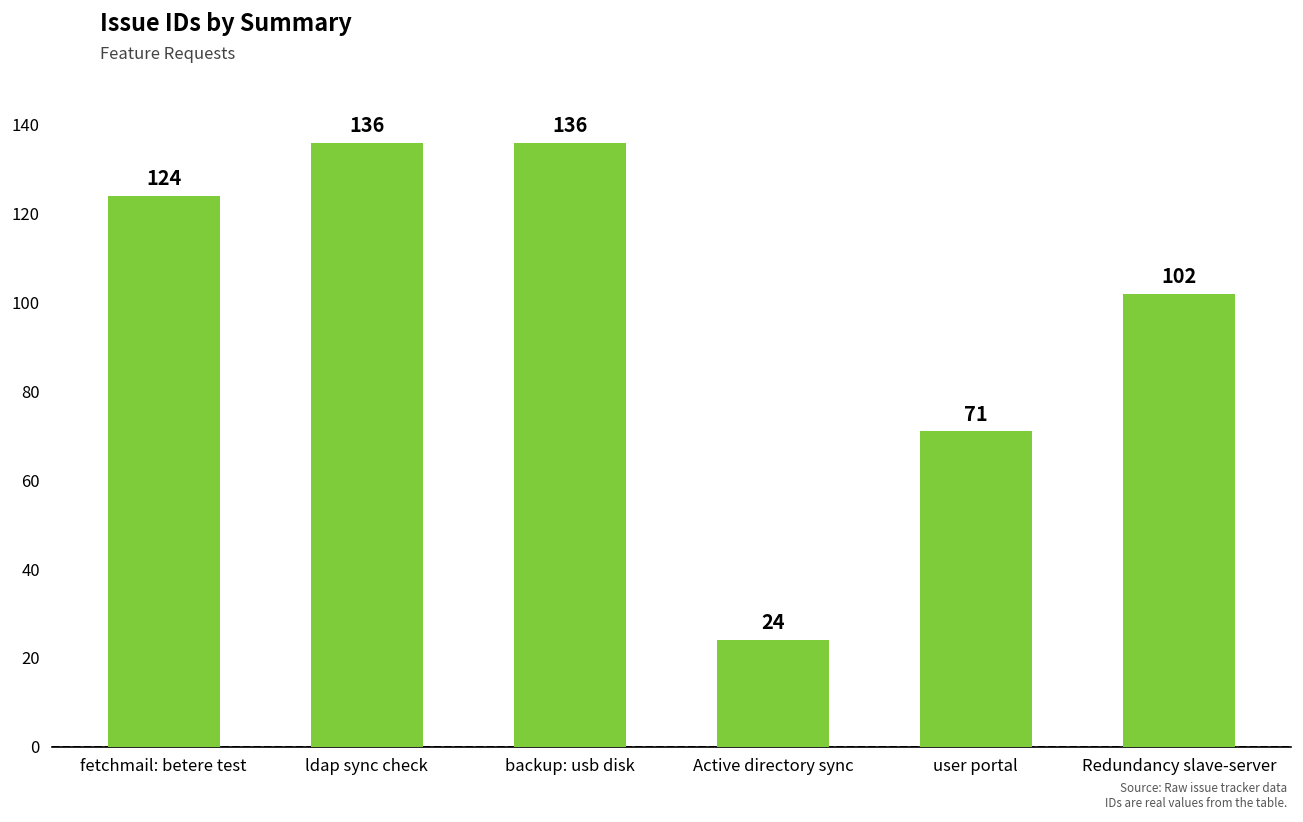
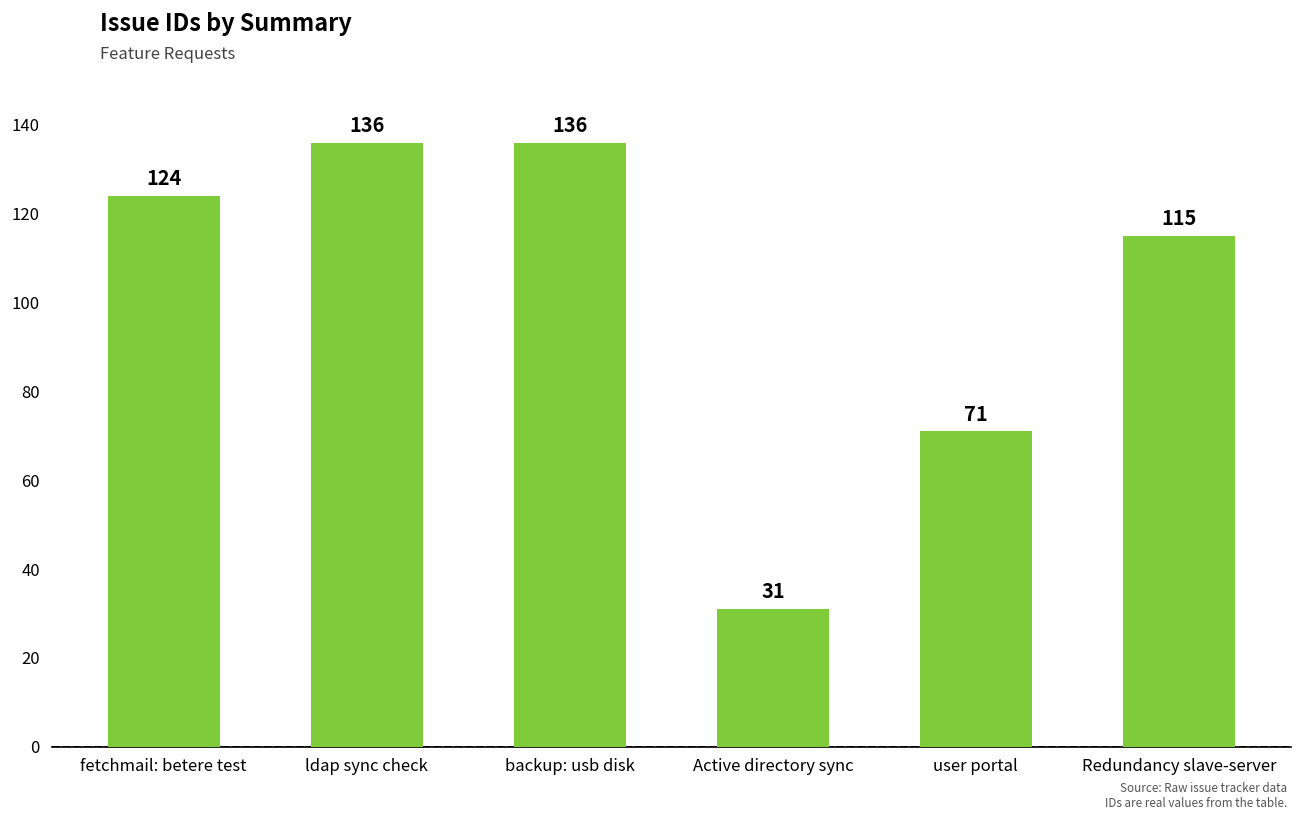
  {
    "fetchmail: betere test": 124,
    "ldap sync check": 136,
    "backup: usb disk": 136,
-   "Active directory sync": 24,
+   "Active directory sync": 31,
    "user portal": 71,
-   "Redundancy slave-server": 102
+   "Redundancy slave-server": 115
  }
